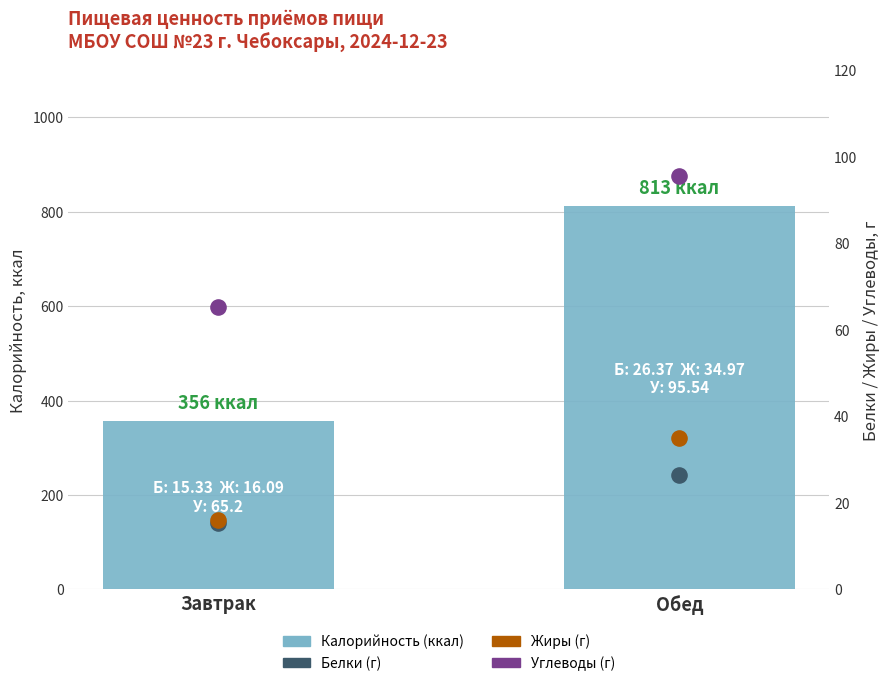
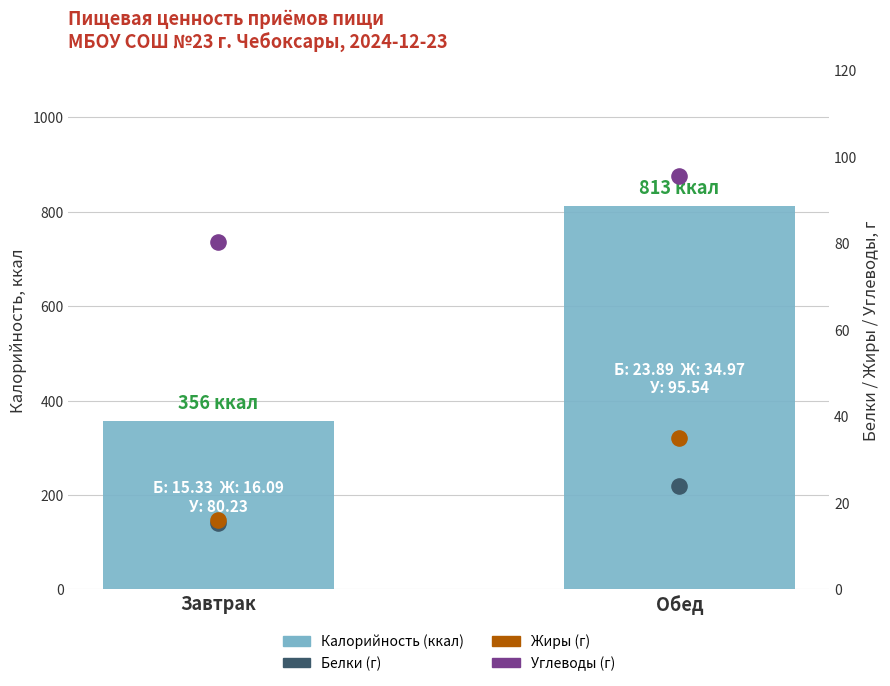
  {
    "Калорийность (ккал)": {
      "Завтрак": 356,
      "Обед": 813
    },
    "Белки (г)": {
-     "Обед": 26.37
+     "Обед": 23.89
    },
    "Углеводы (г)": {
-     "Завтрак": 65.2
+     "Завтрак": 80.23
    }
  }
